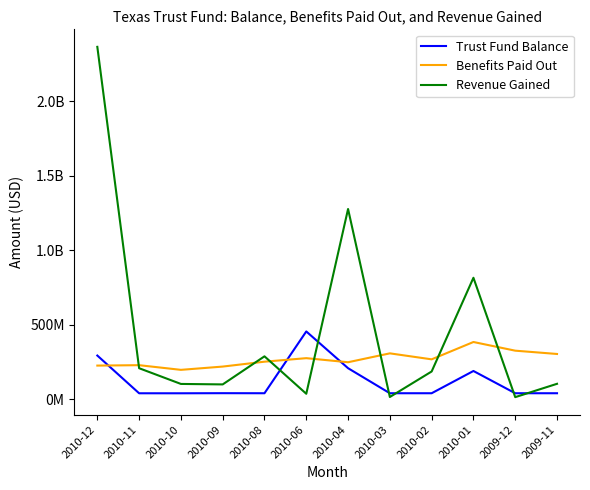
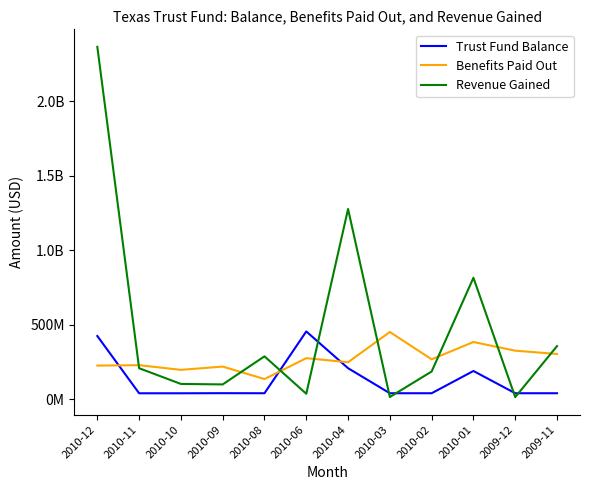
  {
    "Trust Fund Balance": {
-     "2010-12": 290000000,
+     "2010-12": 420000000,
      "2010-11": 40000000,
      "2010-10": 40000000,
      "2010-09": 40000000,
      "2010-08": 40000000,
      "2010-06": 450000000,
      "2010-04": 210000000,
      "2010-03": 40000000,
      "2010-02": 40000000,
      "2010-01": 190000000,
      "2009-12": 40000000,
      "2009-11": 40000000
    },
    "Benefits Paid Out": {
      "2010-12": 230000000,
      "2010-11": 230000000,
      "2010-10": 200000000,
      "2010-09": 220000000,
-     "2010-08": 250000000,
+     "2010-08": 140000000,
      "2010-06": 280000000,
      "2010-04": 250000000,
-     "2010-03": 310000000,
+     "2010-03": 450000000,
      "2010-02": 270000000,
      "2010-01": 380000000,
      "2009-12": 330000000,
      "2009-11": 300000000
    },
    "Revenue Gained": {
      "2010-12": 2370000000,
      "2010-11": 210000000,
      "2010-10": 100000000,
      "2010-09": 100000000,
      "2010-08": 290000000,
      "2010-06": 40000000,
      "2010-04": 1280000000,
      "2010-03": 10000000,
      "2010-02": 190000000,
      "2010-01": 820000000,
      "2009-12": 10000000,
-     "2009-11": 100000000
+     "2009-11": 360000000
    }
  }
